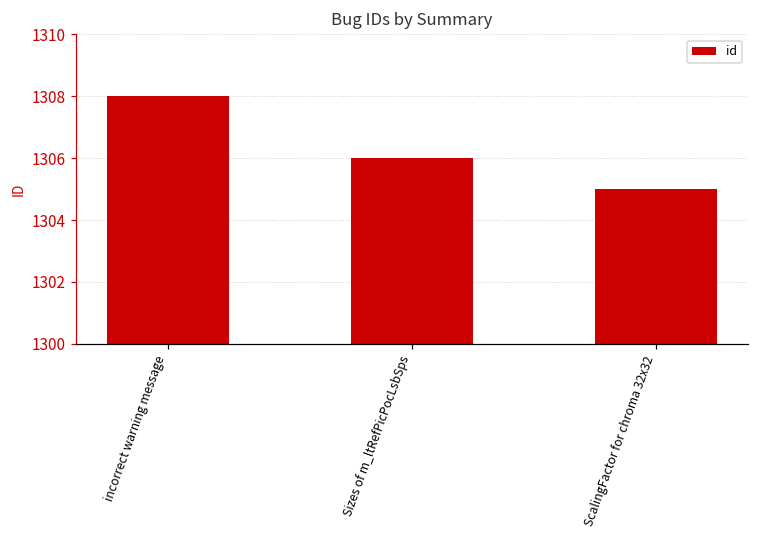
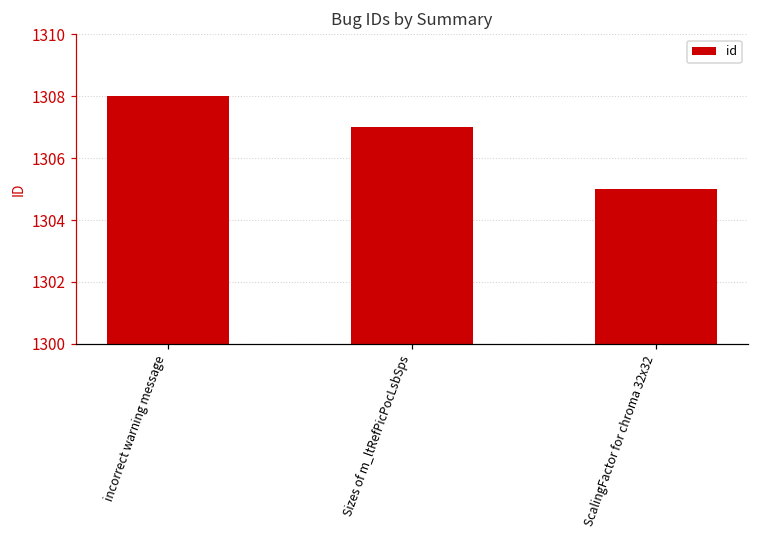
  {
    "incorrect warning message": 1308,
-   "Sizes of m_ltRefPicPocLsbSps": 1306,
+   "Sizes of m_ltRefPicPocLsbSps": 1307,
    "ScalingFactor for chroma 32x32": 1305
  }
